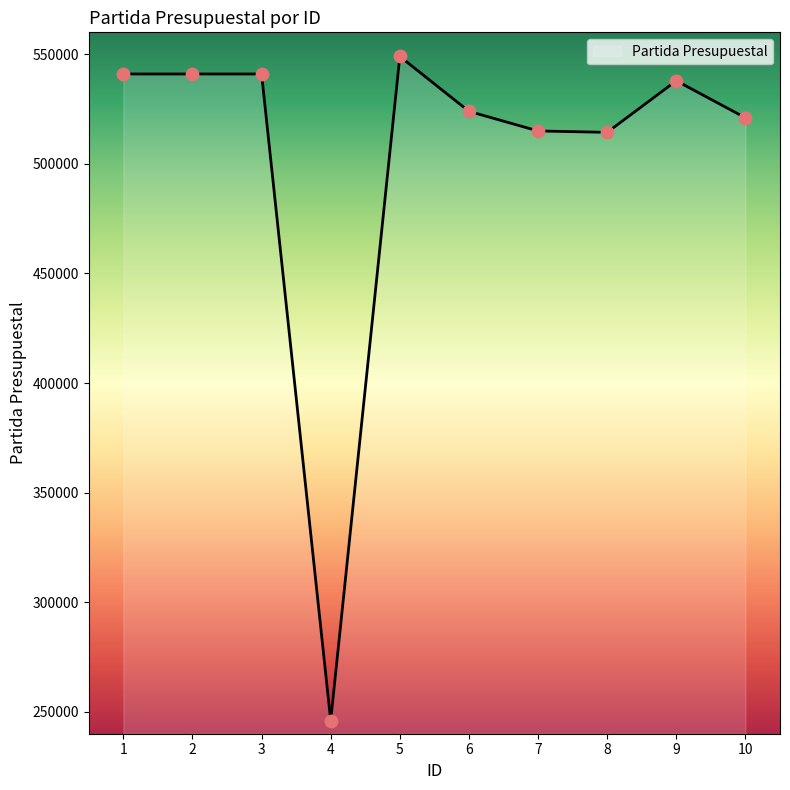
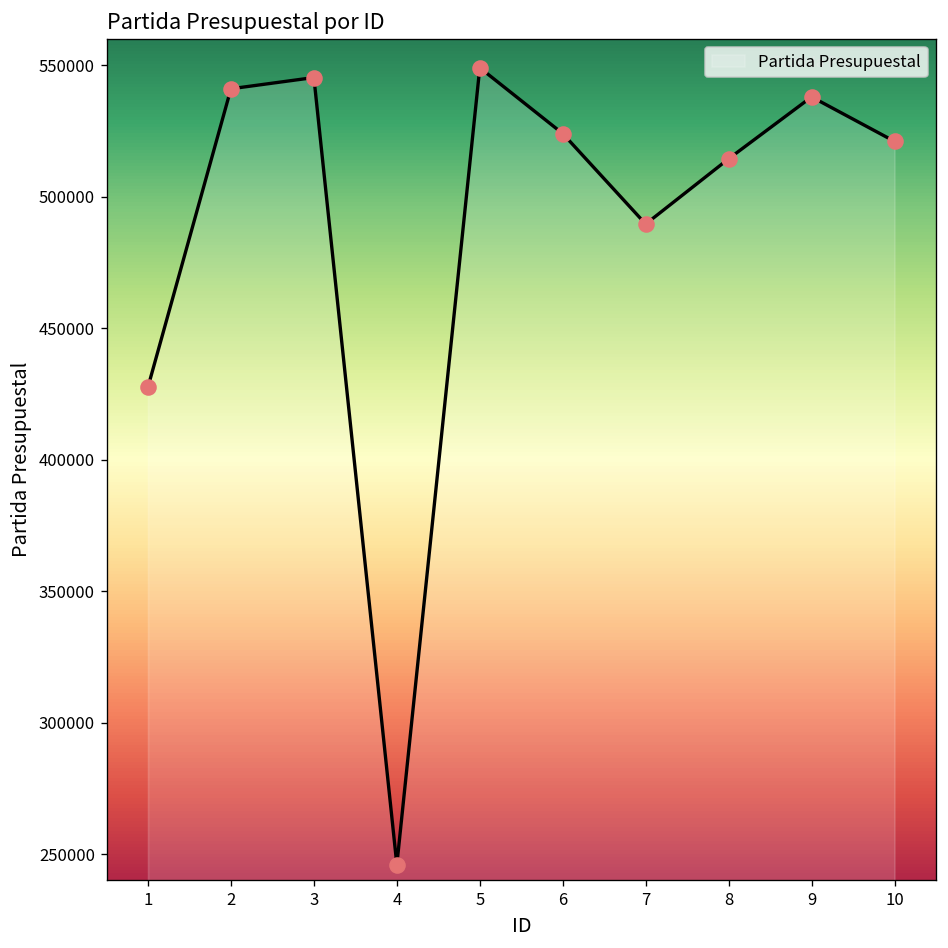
  {
-   "1": 541000,
+   "1": 428000,
    "2": 541000,
-   "3": 541000,
+   "3": 545000,
    "4": 246000,
    "5": 549000,
    "6": 524000,
-   "7": 515000,
+   "7": 490000,
    "8": 514000,
    "9": 538000,
    "10": 521000
  }
